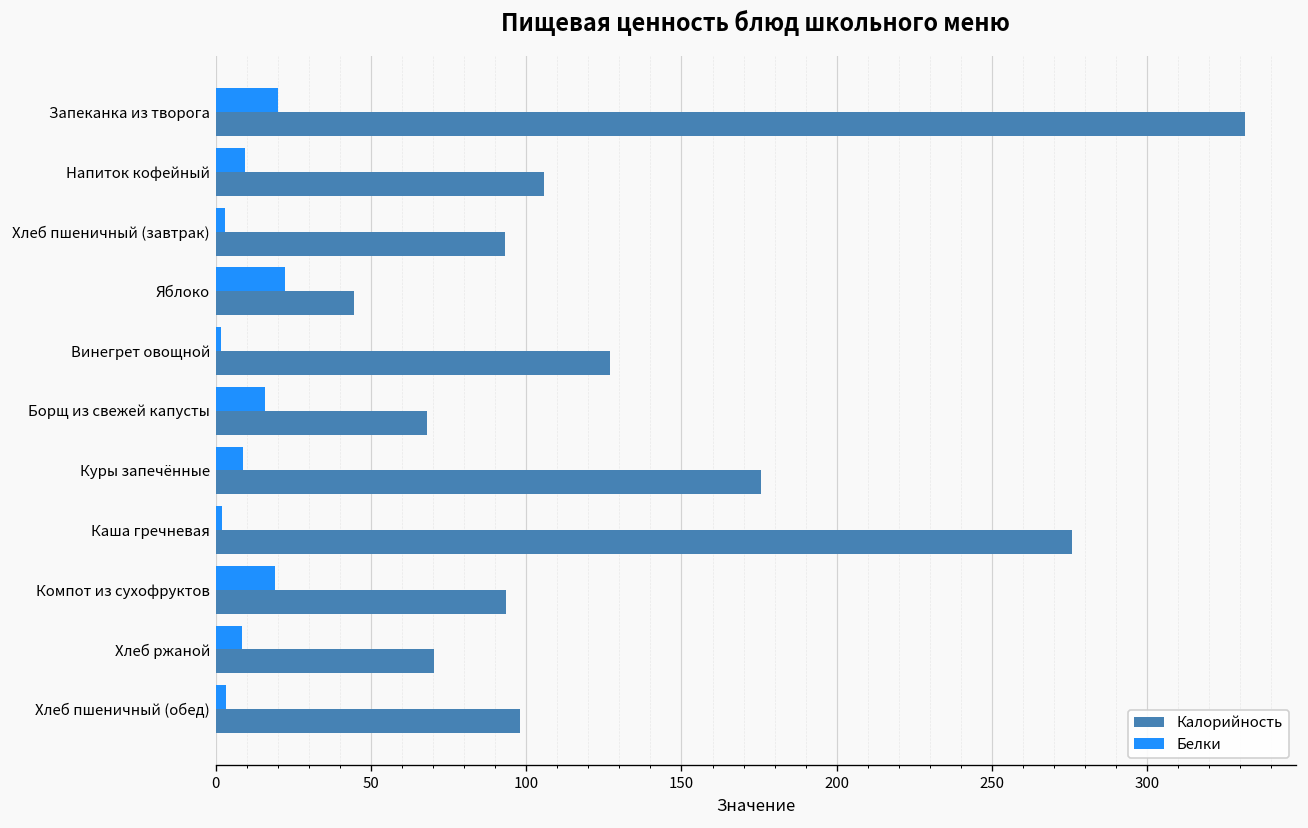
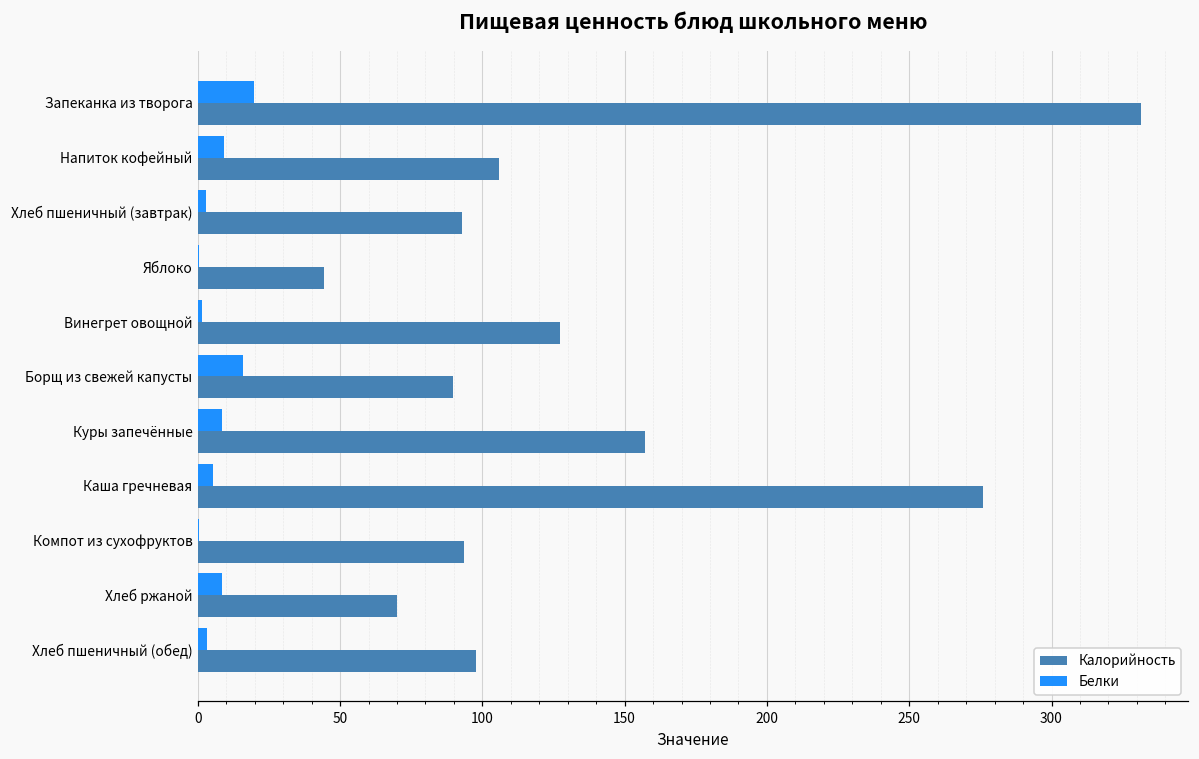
  {
    "Калорийность": {
      "Запеканка из творога": 331,
      "Напиток кофейный": 106,
      "Хлеб пшеничный (завтрак)": 93,
      "Яблоко": 44,
      "Винегрет овощной": 127,
-     "Борщ из свежей капусты": 68,
-     "Куры запечённые": 176,
+     "Борщ из свежей капусты": 90,
+     "Куры запечённые": 157,
      "Каша гречневая": 276,
      "Компот из сухофруктов": 94,
      "Хлеб ржаной": 70,
      "Хлеб пшеничный (обед)": 98
    },
    "Белки": {
      "Запеканка из творога": 20,
      "Напиток кофейный": 9,
      "Хлеб пшеничный (завтрак)": 3,
-     "Яблоко": 22,
+     "Яблоко": 0,
      "Винегрет овощной": 2,
      "Борщ из свежей капусты": 16,
      "Куры запечённые": 9,
-     "Каша гречневая": 2,
-     "Компот из сухофруктов": 19,
+     "Каша гречневая": 5,
+     "Компот из сухофруктов": 0,
      "Хлеб ржаной": 8,
      "Хлеб пшеничный (обед)": 3
    }
  }
